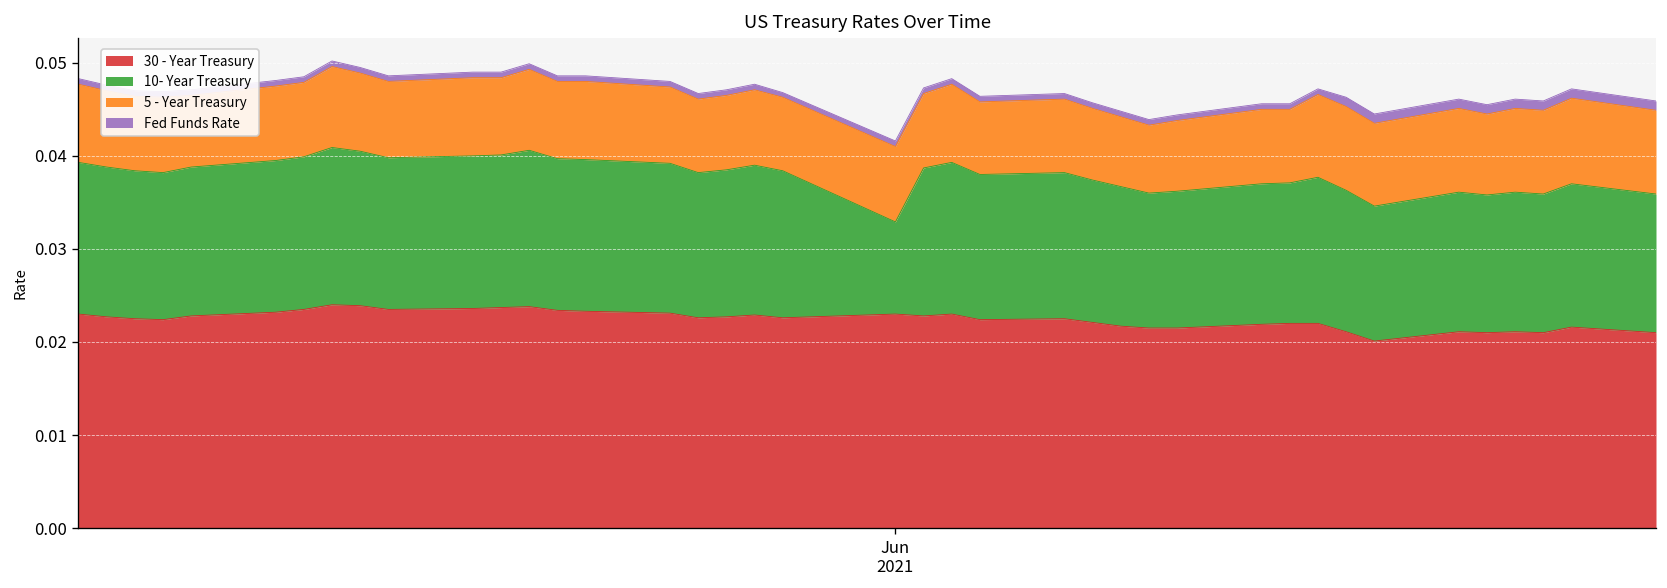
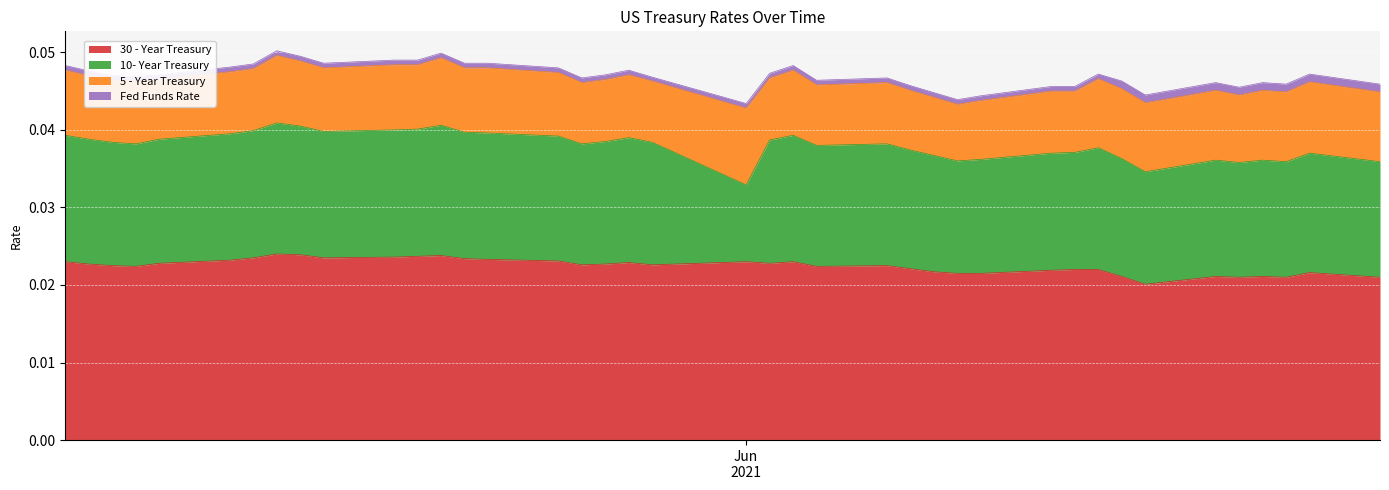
  {
    "30 - Year Treasury": {
      "Jun 2021": 0.023
    },
    "10- Year Treasury": {
      "Jun 2021": 0.010
    },
    "5 - Year Treasury": {
-     "Jun 2021": 0.008
+     "Jun 2021": 0.010
    },
    "Fed Funds Rate": {
      "Jun 2021": 0.001
    }
  }
